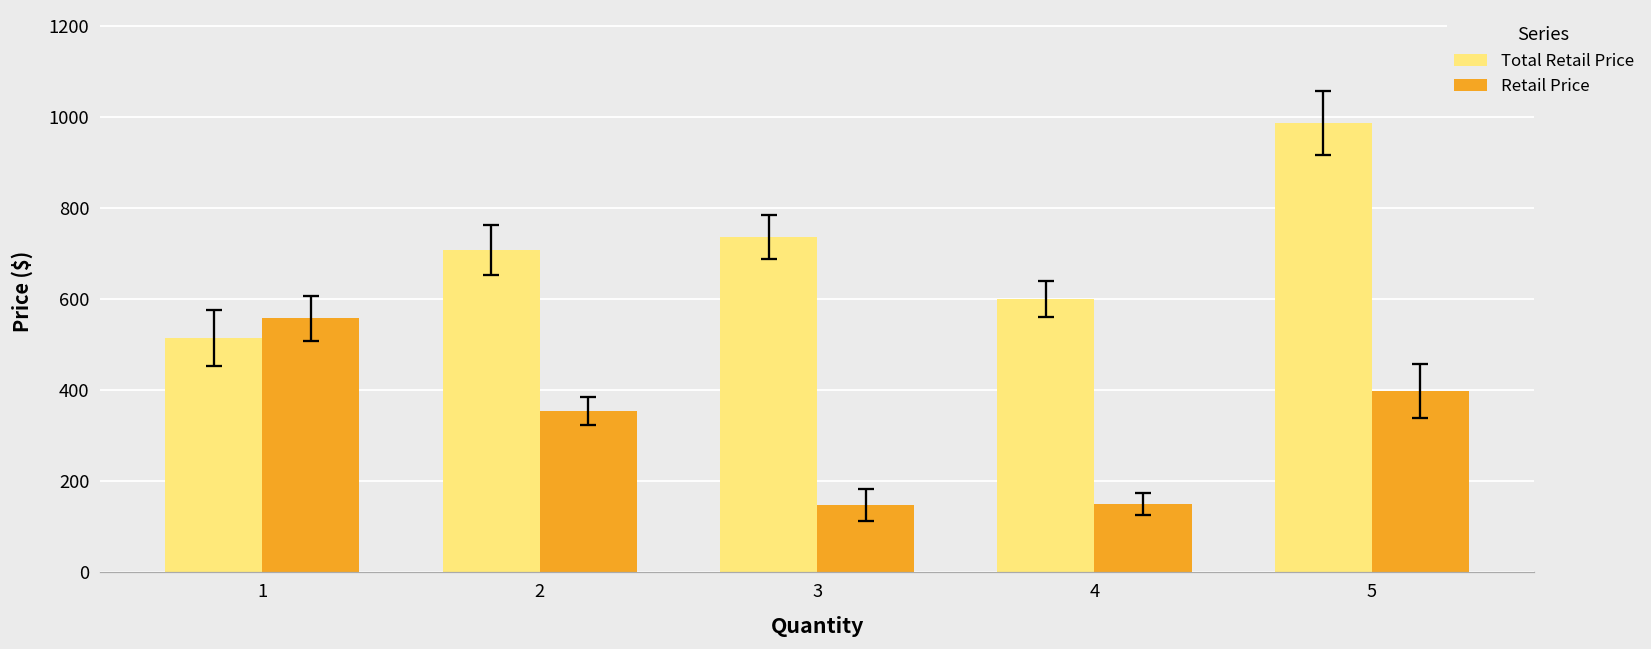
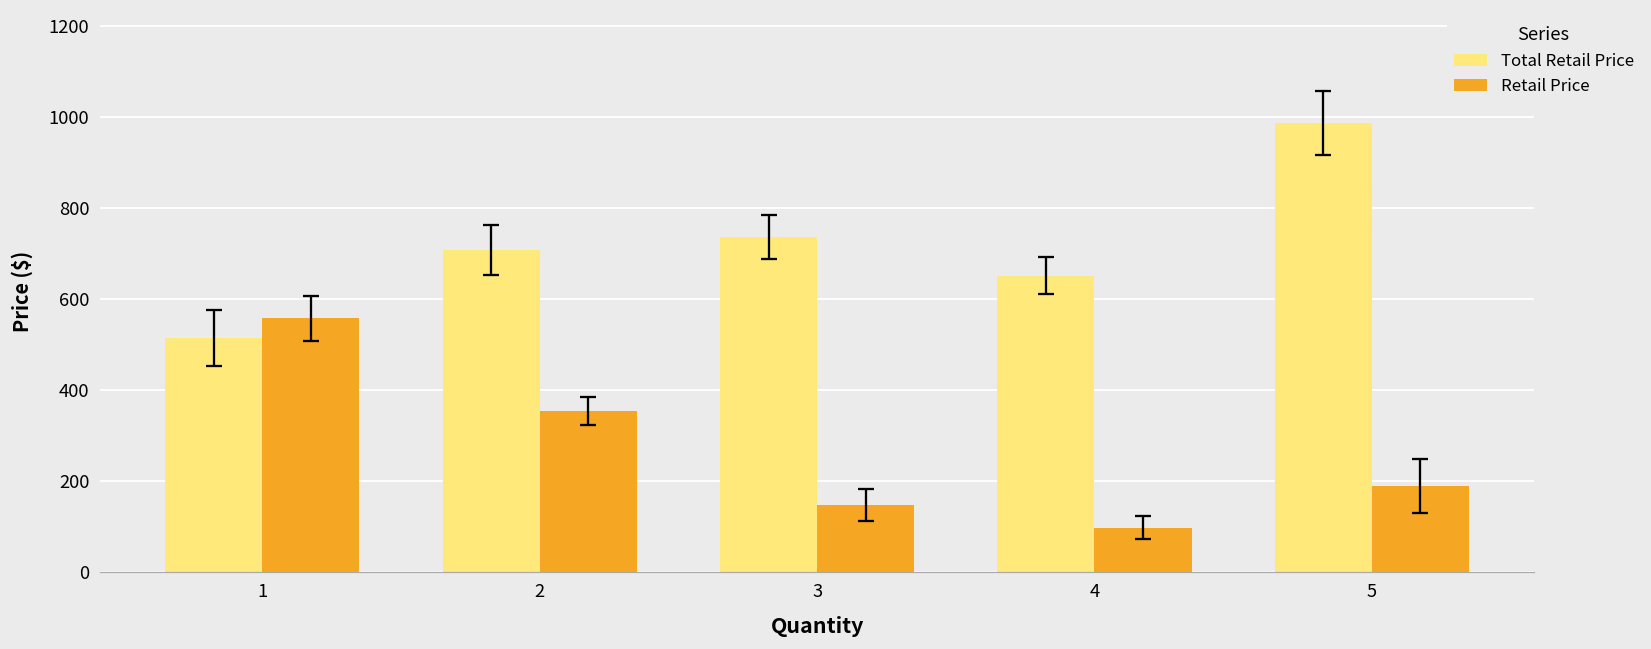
  {
    "Total Retail Price": {
      "1": 510,
      "2": 710,
      "3": 740,
-     "4": 600,
+     "4": 650,
      "5": 990
    },
    "Retail Price": {
      "1": 560,
      "2": 350,
      "3": 150,
-     "4": 150,
-     "5": 400
+     "4": 100,
+     "5": 190
    }
  }
